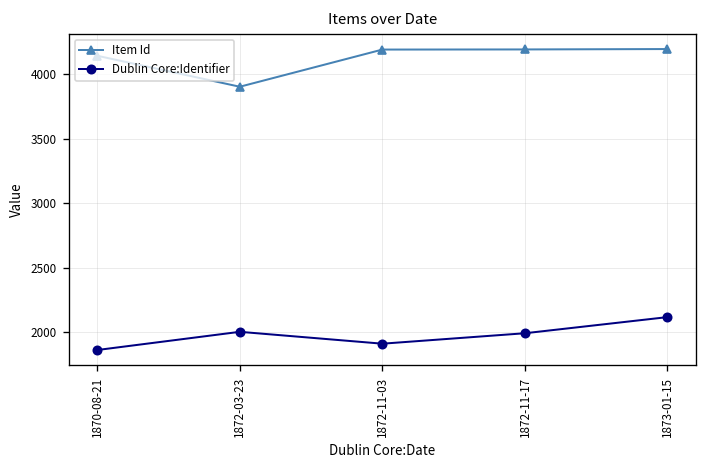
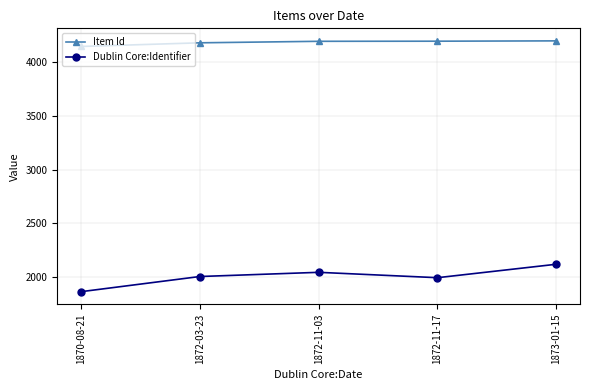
  {
    "Item Id": {
-     "1872-03-23": 3900,
+     "1872-03-23": 4180,
      "1872-11-03": 4190,
      "1872-11-17": 4190,
      "1873-01-15": 4200
    },
    "Dublin Core:Identifier": {
      "1870-08-21": 1860,
      "1872-03-23": 2010,
-     "1872-11-03": 1910,
+     "1872-11-03": 2040,
      "1872-11-17": 1990,
      "1873-01-15": 2120
    }
  }
